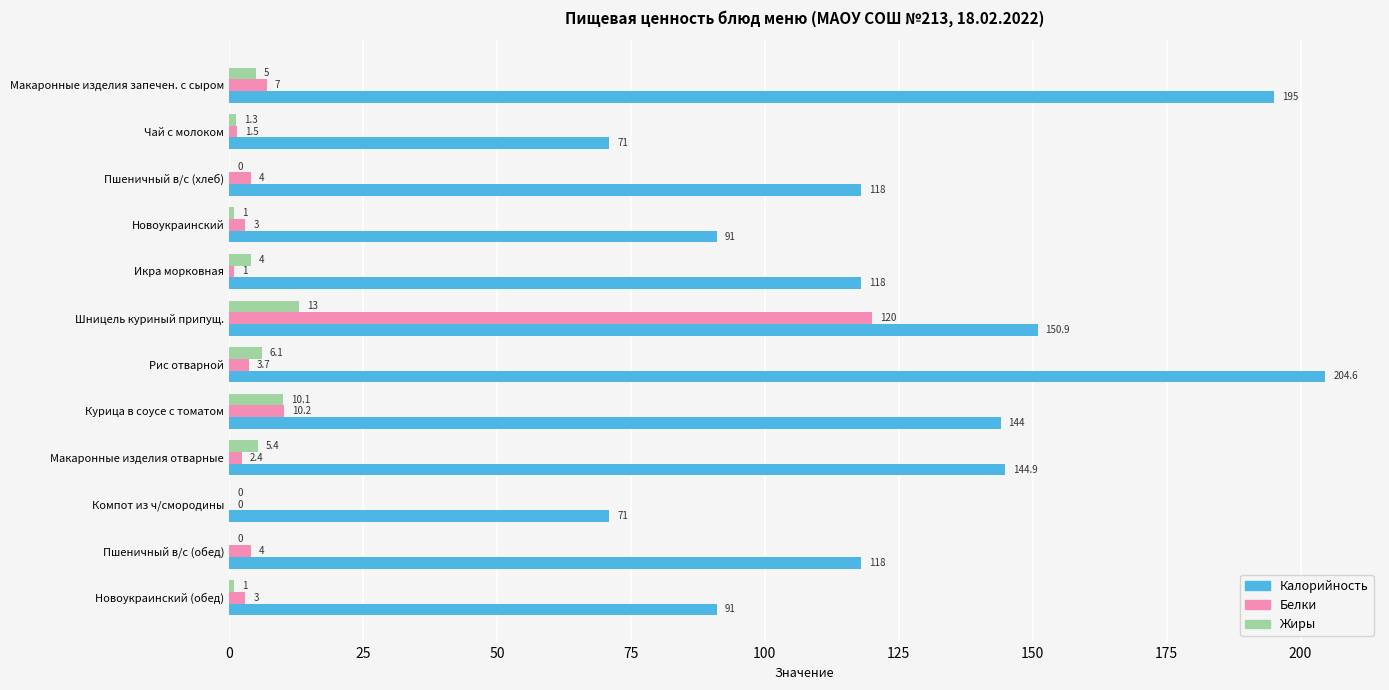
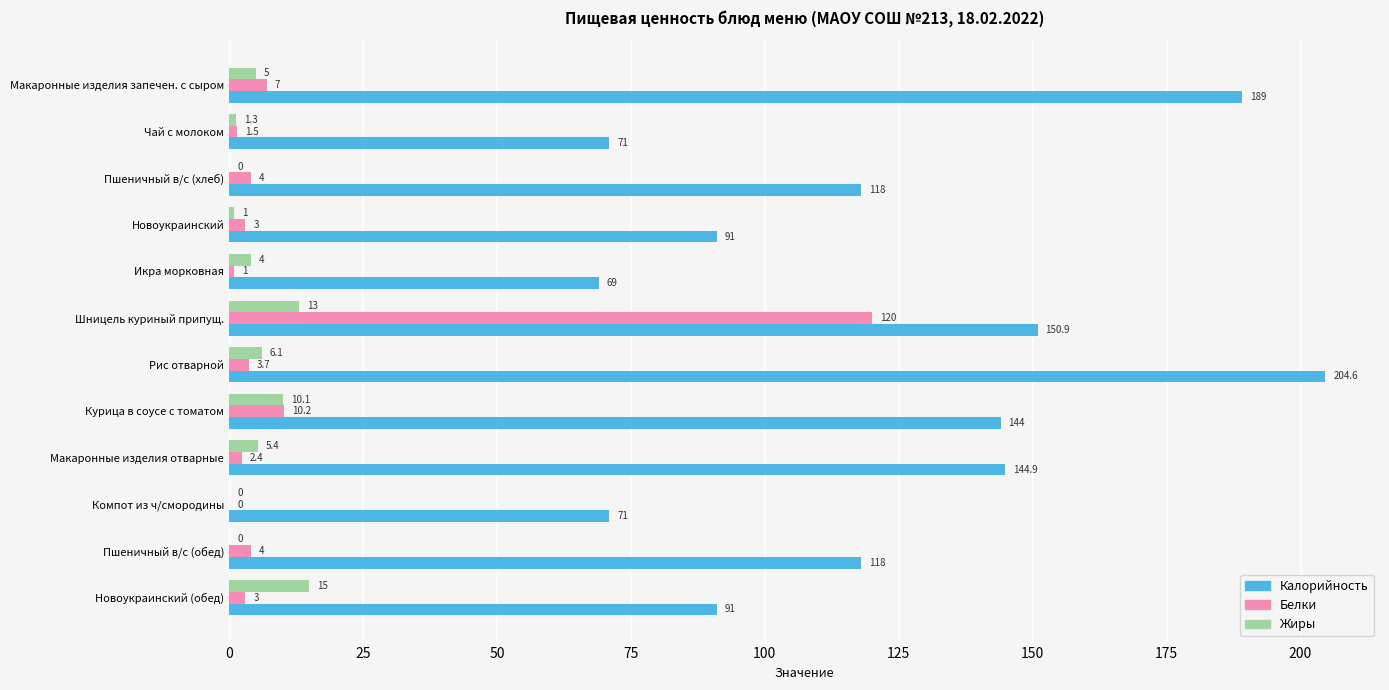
  {
    "Калорийность": {
-     "Макаронные изделия запечен. с сыром": 195,
+     "Макаронные изделия запечен. с сыром": 189,
      "Чай с молоком": 71,
      "Пшеничный в/с (хлеб)": 118,
      "Новоукраинский": 91,
-     "Икра морковная": 118,
+     "Икра морковная": 69,
      "Шницель куриный припущ.": 150.9,
      "Рис отварной": 204.6,
      "Курица в соусе с томатом": 144,
      "Макаронные изделия отварные": 144.9,
      "Компот из ч/смородины": 71,
      "Пшеничный в/с (обед)": 118,
      "Новоукраинский (обед)": 91
    },
    "Белки": {
      "Макаронные изделия запечен. с сыром": 7,
      "Чай с молоком": 1.5,
      "Пшеничный в/с (хлеб)": 4,
      "Новоукраинский": 3,
      "Икра морковная": 1,
      "Шницель куриный припущ.": 120,
      "Рис отварной": 3.7,
      "Курица в соусе с томатом": 10.2,
      "Макаронные изделия отварные": 2.4,
      "Компот из ч/смородины": 0,
      "Пшеничный в/с (обед)": 4,
      "Новоукраинский (обед)": 3
    },
    "Жиры": {
      "Макаронные изделия запечен. с сыром": 5,
      "Чай с молоком": 1.3,
      "Пшеничный в/с (хлеб)": 0,
      "Новоукраинский": 1,
      "Икра морковная": 4,
      "Шницель куриный припущ.": 13,
      "Рис отварной": 6.1,
      "Курица в соусе с томатом": 10.1,
      "Макаронные изделия отварные": 5.4,
      "Компот из ч/смородины": 0,
      "Пшеничный в/с (обед)": 0,
-     "Новоукраинский (обед)": 1
+     "Новоукраинский (обед)": 15
    }
  }
